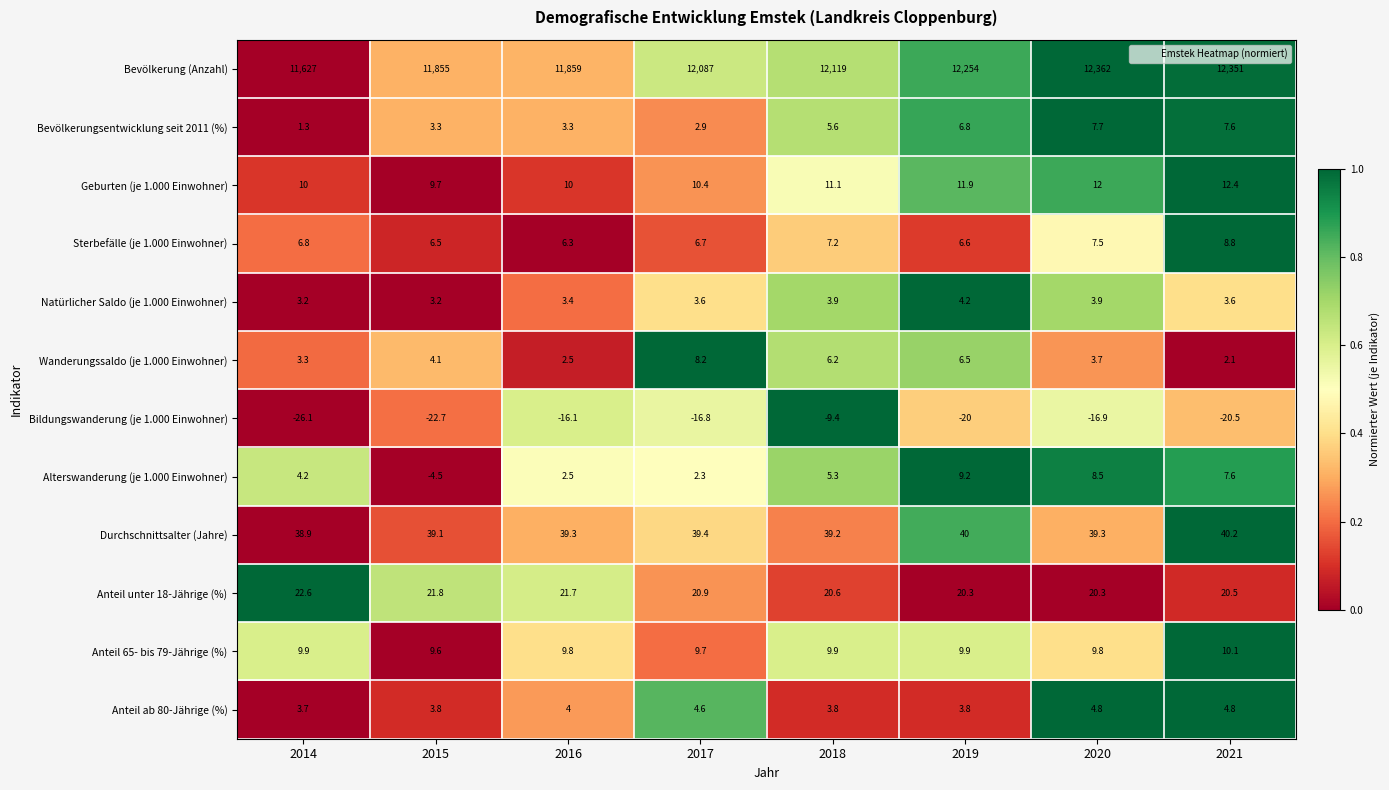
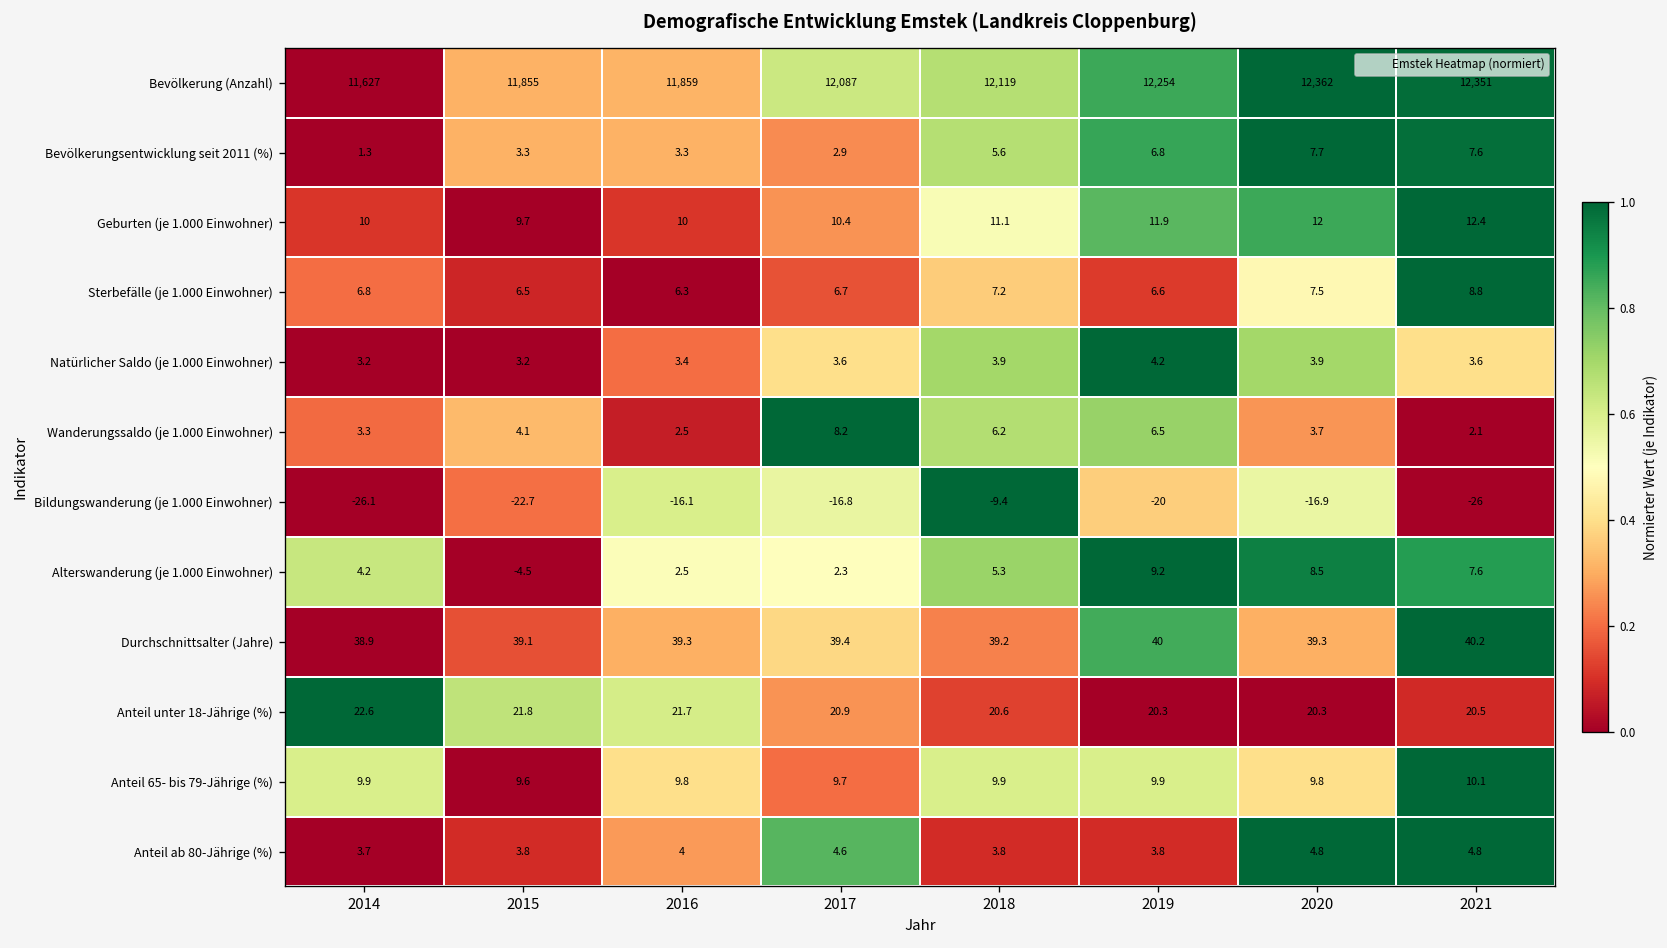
  {
    "Bevölkerung (Anzahl)": {
      "2014": "11,627",
      "2015": "11,855",
      "2016": "11,859",
      "2017": "12,087",
      "2018": "12,119",
      "2019": "12,254",
      "2020": "12,362",
      "2021": "12,351"
    },
    "Bevölkerungsentwicklung seit 2011 (%)": {
      "2014": "1.3",
      "2015": "3.3",
      "2016": "3.3",
      "2017": "2.9",
      "2018": "5.6",
      "2019": "6.8",
      "2020": "7.7",
      "2021": "7.6"
    },
    "Geburten (je 1.000 Einwohner)": {
      "2014": "10",
      "2015": "9.7",
      "2016": "10",
      "2017": "10.4",
      "2018": "11.1",
      "2019": "11.9",
      "2020": "12",
      "2021": "12.4"
    },
    "Sterbefälle (je 1.000 Einwohner)": {
      "2014": "6.8",
      "2015": "6.5",
      "2016": "6.3",
      "2017": "6.7",
      "2018": "7.2",
      "2019": "6.6",
      "2020": "7.5",
      "2021": "8.8"
    },
    "Natürlicher Saldo (je 1.000 Einwohner)": {
      "2014": "3.2",
      "2015": "3.2",
      "2016": "3.4",
      "2017": "3.6",
      "2018": "3.9",
      "2019": "4.2",
      "2020": "3.9",
      "2021": "3.6"
    },
    "Wanderungssaldo (je 1.000 Einwohner)": {
      "2014": "3.3",
      "2015": "4.1",
      "2016": "2.5",
      "2017": "8.2",
      "2018": "6.2",
      "2019": "6.5",
      "2020": "3.7",
      "2021": "2.1"
    },
    "Bildungswanderung (je 1.000 Einwohner)": {
      "2014": "-26.1",
      "2015": "-22.7",
      "2016": "-16.1",
      "2017": "-16.8",
      "2018": "-9.4",
      "2019": "-20",
      "2020": "-16.9",
-     "2021": "-20.5"
+     "2021": "-26"
    },
    "Alterswanderung (je 1.000 Einwohner)": {
      "2014": "4.2",
      "2015": "-4.5",
      "2016": "2.5",
      "2017": "2.3",
      "2018": "5.3",
      "2019": "9.2",
      "2020": "8.5",
      "2021": "7.6"
    },
    "Durchschnittsalter (Jahre)": {
      "2014": "38.9",
      "2015": "39.1",
      "2016": "39.3",
      "2017": "39.4",
      "2018": "39.2",
      "2019": "40",
      "2020": "39.3",
      "2021": "40.2"
    },
    "Anteil unter 18-Jährige (%)": {
      "2014": "22.6",
      "2015": "21.8",
      "2016": "21.7",
      "2017": "20.9",
      "2018": "20.6",
      "2019": "20.3",
      "2020": "20.3",
      "2021": "20.5"
    },
    "Anteil 65- bis 79-Jährige (%)": {
      "2014": "9.9",
      "2015": "9.6",
      "2016": "9.8",
      "2017": "9.7",
      "2018": "9.9",
      "2019": "9.9",
      "2020": "9.8",
      "2021": "10.1"
    },
    "Anteil ab 80-Jährige (%)": {
      "2014": "3.7",
      "2015": "3.8",
      "2016": "4",
      "2017": "4.6",
      "2018": "3.8",
      "2019": "3.8",
      "2020": "4.8",
      "2021": "4.8"
    }
  }
